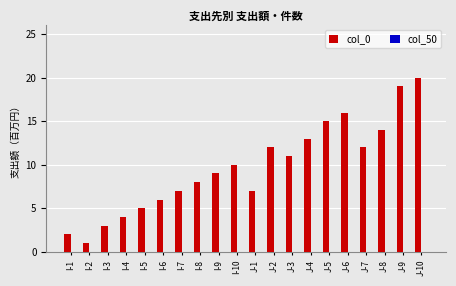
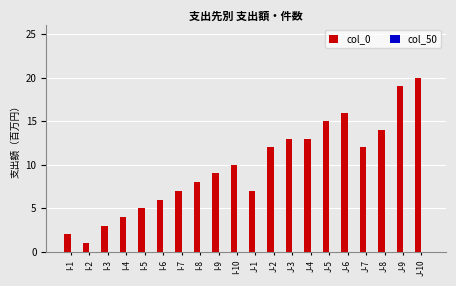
  {
    "col_0": {
      "I-1": 2,
      "I-2": 1,
      "I-3": 3,
      "I-4": 4,
      "I-5": 5,
      "I-6": 6,
      "I-7": 7,
      "I-8": 8,
      "I-9": 9,
      "I-10": 10,
      "J-1": 7,
      "J-2": 12,
-     "J-3": 11,
+     "J-3": 13,
      "J-4": 13,
      "J-5": 15,
      "J-6": 16,
      "J-7": 12,
      "J-8": 14,
      "J-9": 19,
      "J-10": 20
    },
    "col_50": {
      "I-1": 0,
      "I-2": 0,
      "I-3": 0,
      "I-4": 0,
      "I-5": 0,
      "I-6": 0,
      "I-7": 0,
      "I-8": 0,
      "I-9": 0,
      "I-10": 0,
      "J-1": 0,
      "J-2": 0,
      "J-3": 0,
      "J-4": 0,
      "J-5": 0,
      "J-6": 0,
      "J-7": 0,
      "J-8": 0,
      "J-9": 0,
      "J-10": 0
    }
  }
